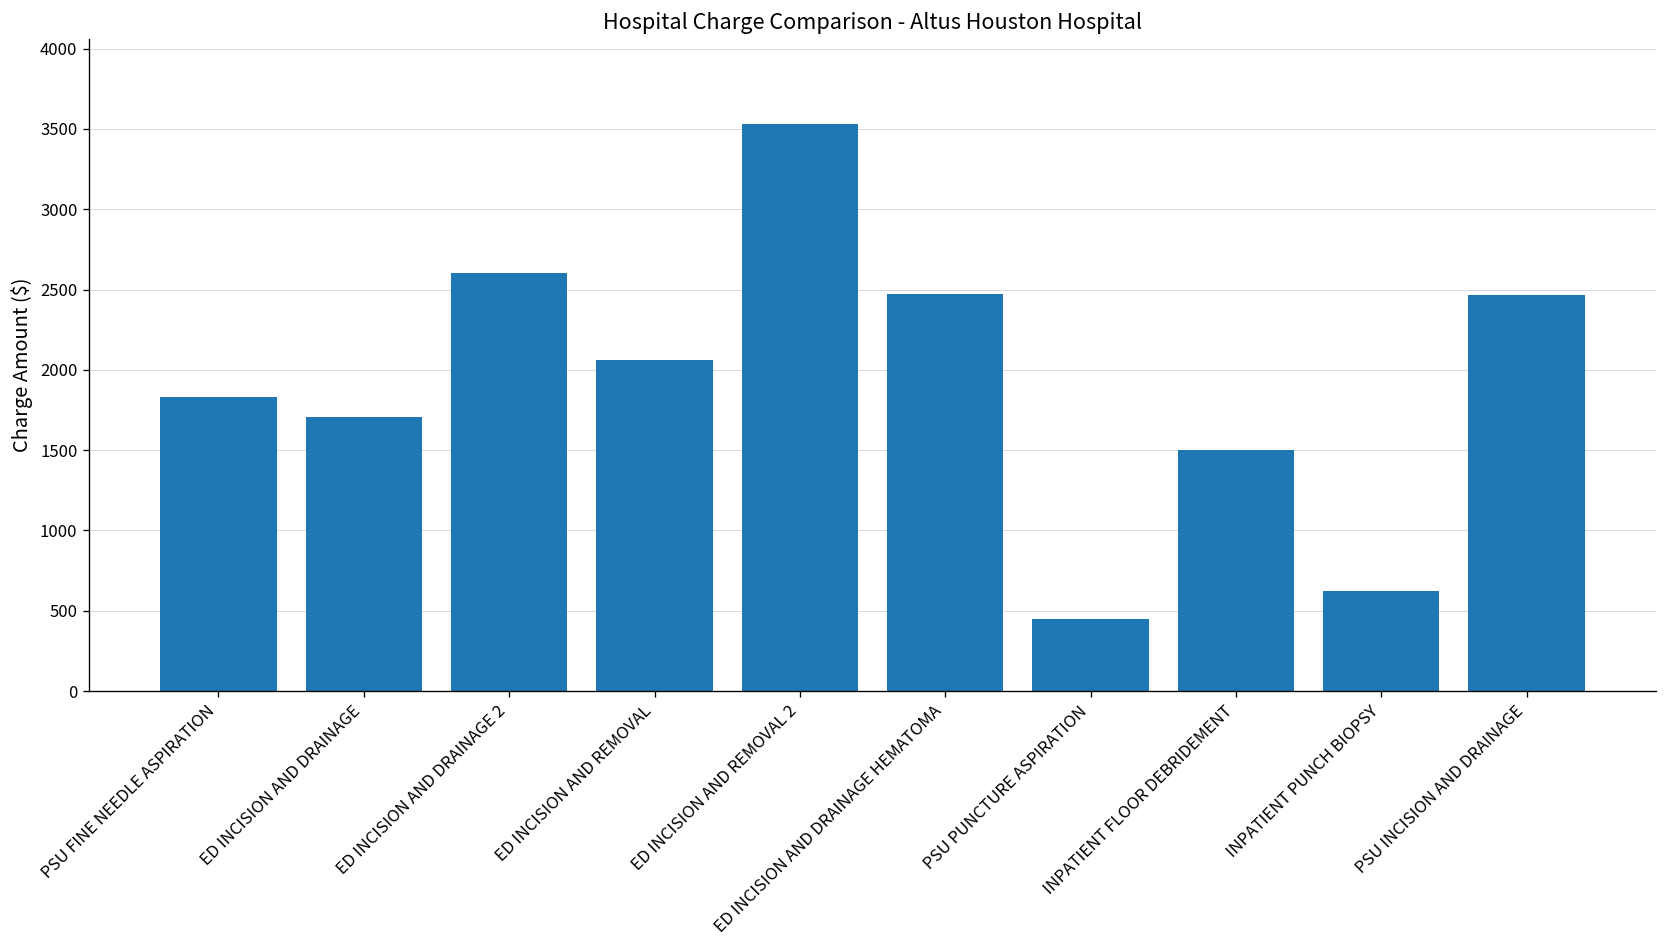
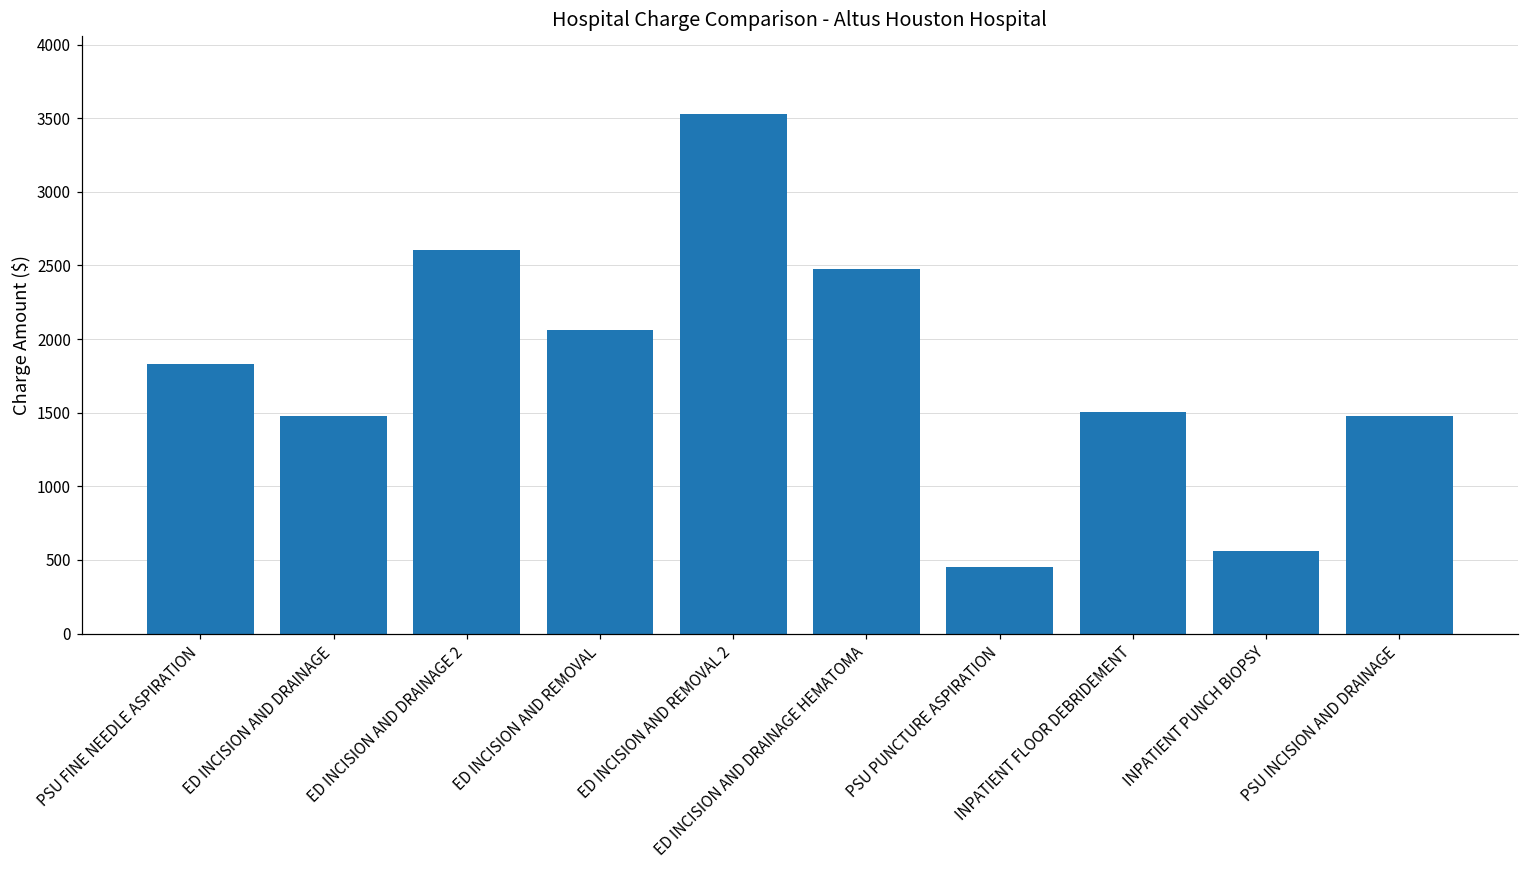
  {
    "PSU FINE NEEDLE ASPIRATION": 1830,
-   "ED INCISION AND DRAINAGE": 1700,
+   "ED INCISION AND DRAINAGE": 1480,
    "ED INCISION AND DRAINAGE 2": 2610,
    "ED INCISION AND REMOVAL": 2060,
    "ED INCISION AND REMOVAL 2": 3530,
    "ED INCISION AND DRAINAGE HEMATOMA": 2470,
    "PSU PUNCTURE ASPIRATION": 450,
    "INPATIENT FLOOR DEBRIDEMENT": 1500,
-   "INPATIENT PUNCH BIOPSY": 630,
-   "PSU INCISION AND DRAINAGE": 2460
+   "INPATIENT PUNCH BIOPSY": 560,
+   "PSU INCISION AND DRAINAGE": 1480
  }
